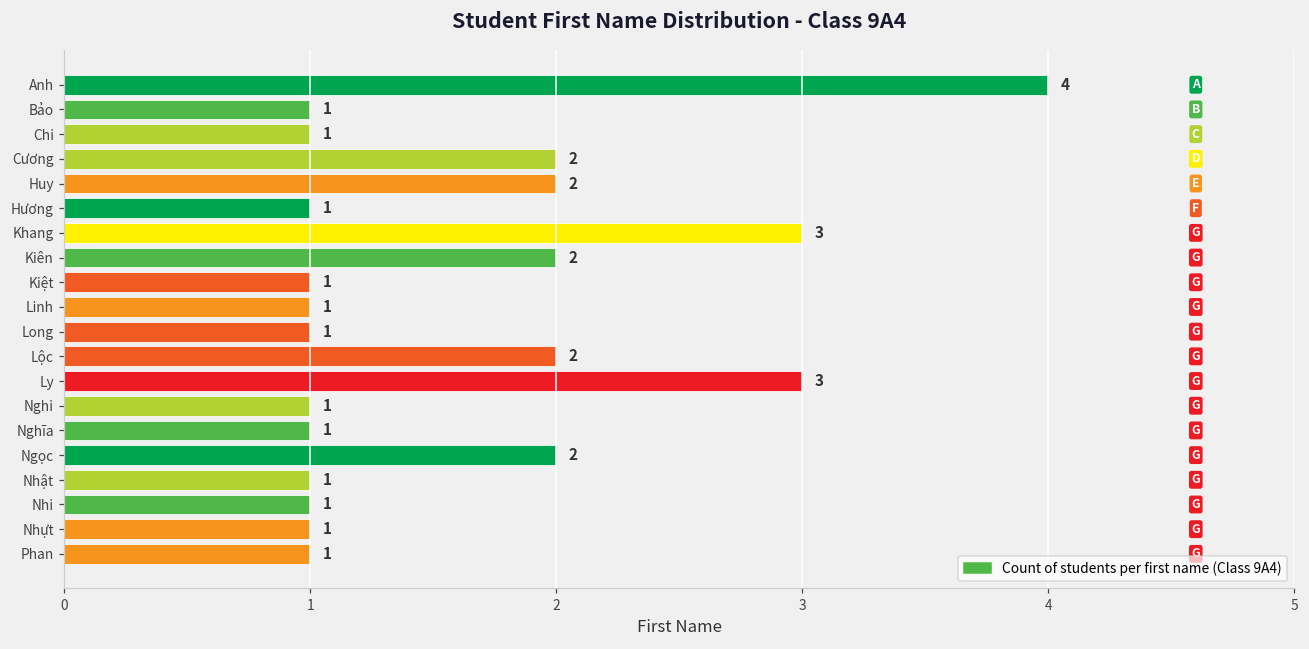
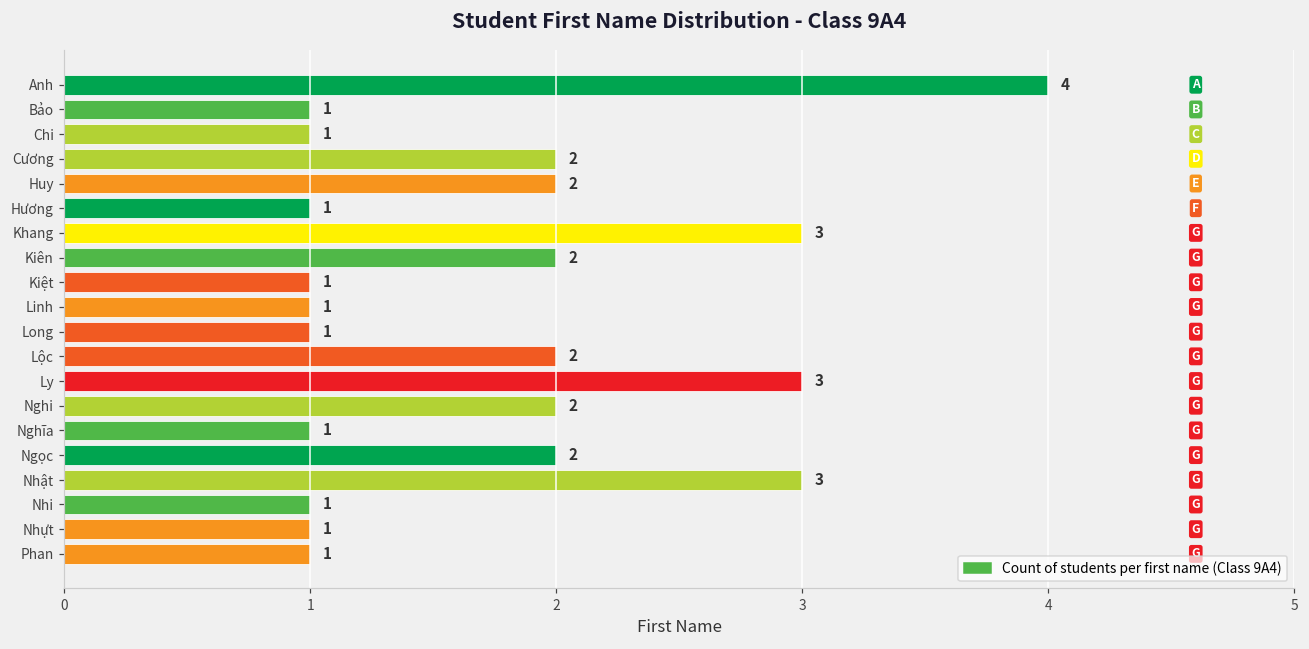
  {
    "Anh": 4,
    "Bảo": 1,
    "Chi": 1,
    "Cương": 2,
    "Huy": 2,
    "Hương": 1,
    "Khang": 3,
    "Kiên": 2,
    "Kiệt": 1,
    "Linh": 1,
    "Long": 1,
    "Lộc": 2,
    "Ly": 3,
-   "Nghi": 1,
+   "Nghi": 2,
    "Nghĩa": 1,
    "Ngọc": 2,
-   "Nhật": 1,
+   "Nhật": 3,
    "Nhi": 1,
    "Nhựt": 1,
    "Phan": 1
  }
